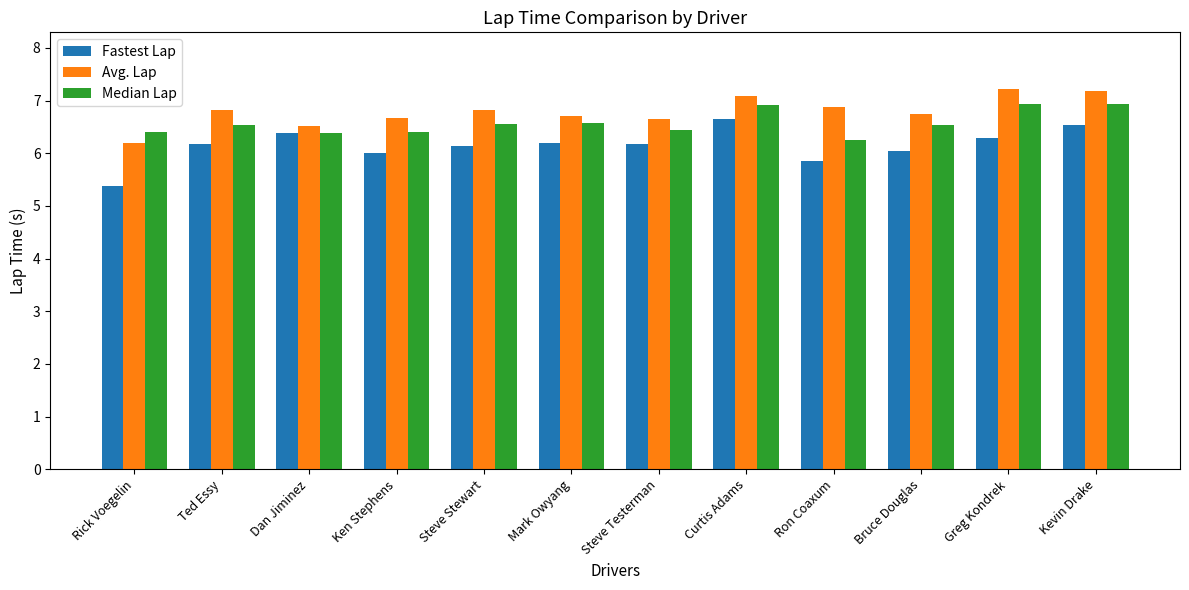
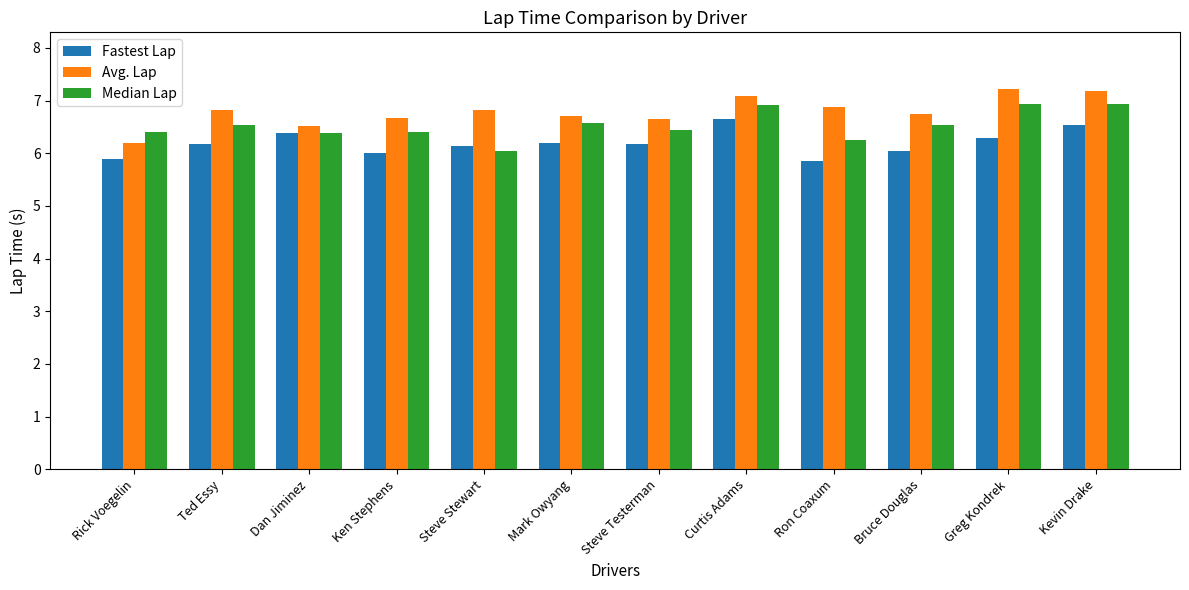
  {
    "Fastest Lap": {
-     "Rick Voegelin": 5.4,
+     "Rick Voegelin": 5.9,
      "Ted Essy": 6.2,
      "Dan Jiminez": 6.4,
      "Ken Stephens": 6.0,
      "Steve Stewart": 6.1,
      "Mark Owyang": 6.2,
      "Steve Testerman": 6.2,
      "Curtis Adams": 6.6,
      "Ron Coaxum": 5.8,
      "Bruce Douglas": 6.0,
      "Greg Kondrek": 6.3,
      "Kevin Drake": 6.5
    },
    "Avg. Lap": {
      "Rick Voegelin": 6.2,
      "Ted Essy": 6.8,
      "Dan Jiminez": 6.5,
      "Ken Stephens": 6.7,
      "Steve Stewart": 6.8,
      "Mark Owyang": 6.7,
      "Steve Testerman": 6.6,
      "Curtis Adams": 7.1,
      "Ron Coaxum": 6.9,
      "Bruce Douglas": 6.7,
      "Greg Kondrek": 7.2,
      "Kevin Drake": 7.2
    },
    "Median Lap": {
      "Rick Voegelin": 6.4,
      "Ted Essy": 6.5,
      "Dan Jiminez": 6.4,
      "Ken Stephens": 6.4,
-     "Steve Stewart": 6.5,
+     "Steve Stewart": 6.0,
      "Mark Owyang": 6.6,
      "Steve Testerman": 6.4,
      "Curtis Adams": 6.9,
      "Ron Coaxum": 6.2,
      "Bruce Douglas": 6.5,
      "Greg Kondrek": 6.9,
      "Kevin Drake": 6.9
    }
  }
